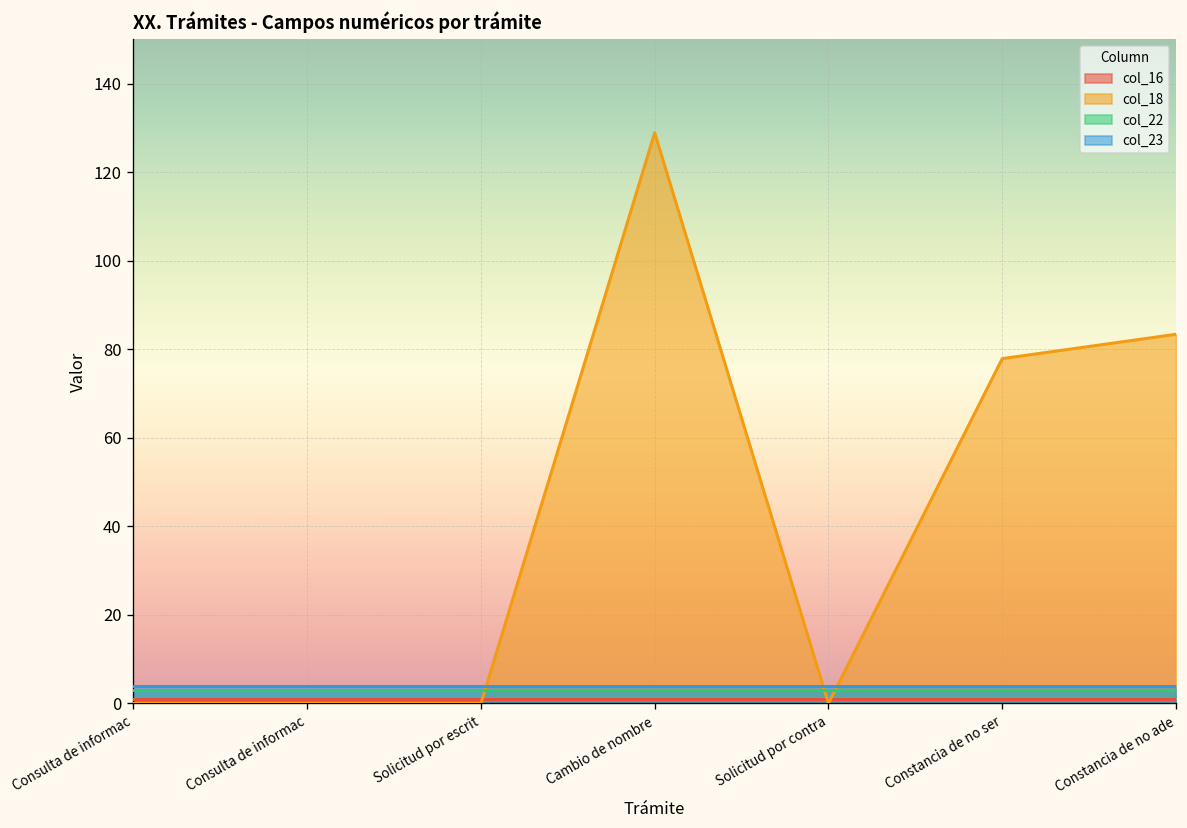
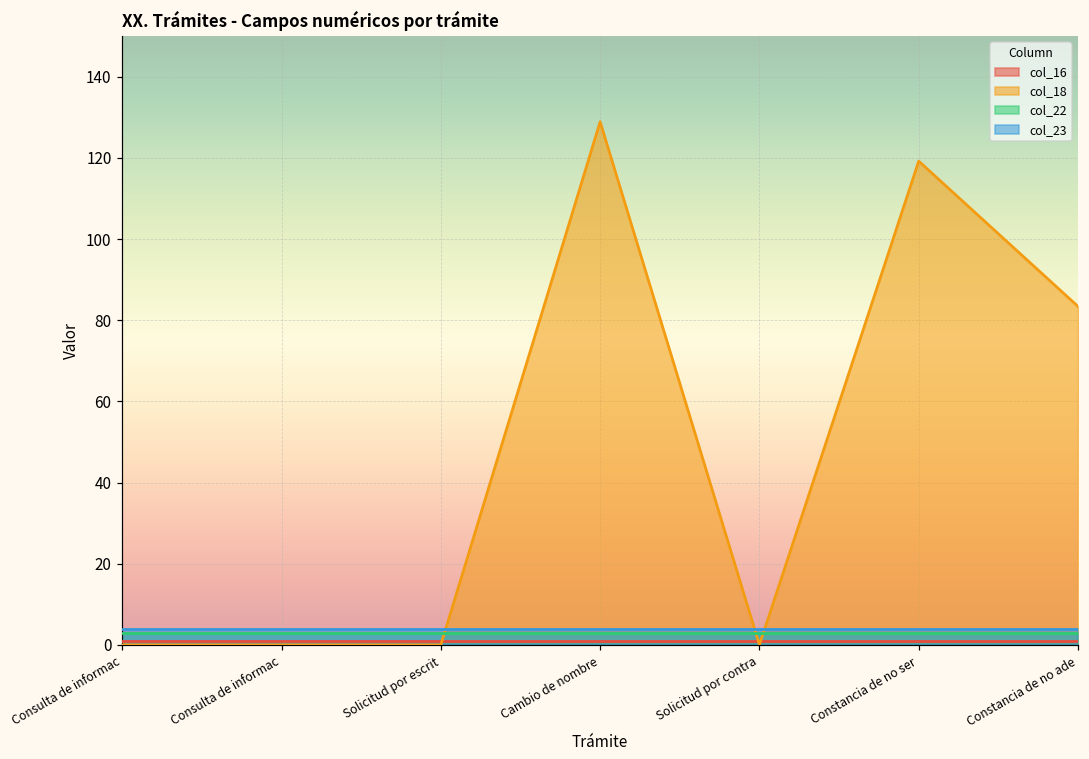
  {
    "col_16": {
      "Solicitud por escrit": 1,
      "Cambio de nombre": 1,
      "Solicitud por contra": 1,
      "Constancia de no ser": 1,
      "Constancia de no ade": 1
    },
    "col_18": {
      "Solicitud por escrit": 0,
      "Cambio de nombre": 129,
      "Solicitud por contra": 0,
-     "Constancia de no ser": 78,
+     "Constancia de no ser": 119,
      "Constancia de no ade": 83
    },
    "col_22": {
      "Solicitud por escrit": 3,
      "Cambio de nombre": 3,
      "Solicitud por contra": 3,
      "Constancia de no ser": 3,
      "Constancia de no ade": 3
    },
    "col_23": {
      "Solicitud por escrit": 4,
      "Cambio de nombre": 4,
      "Solicitud por contra": 4,
      "Constancia de no ser": 4,
      "Constancia de no ade": 4
    }
  }
